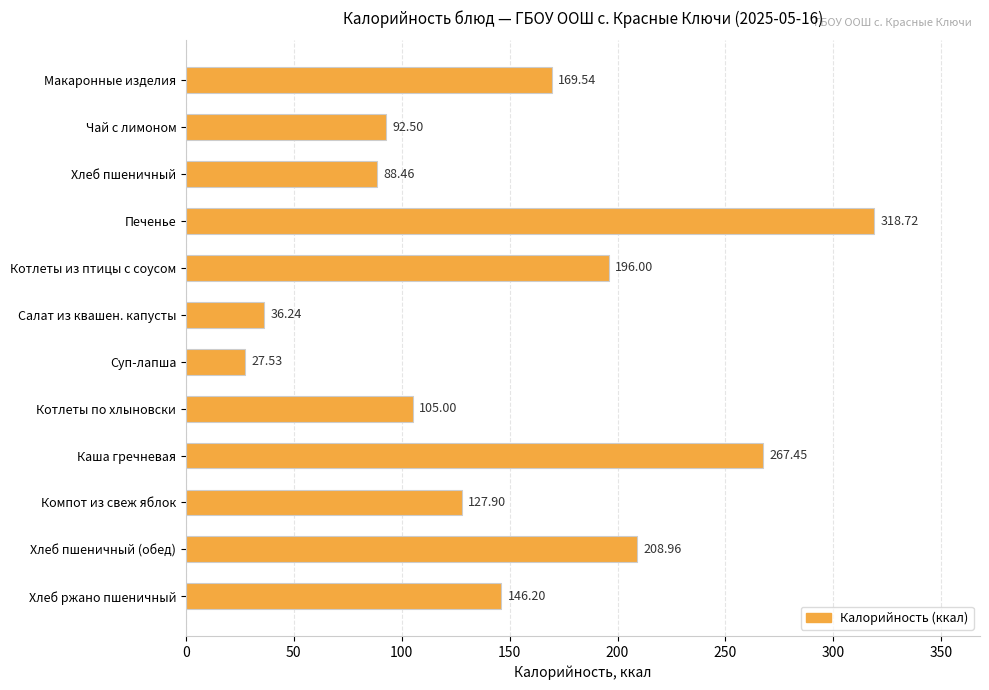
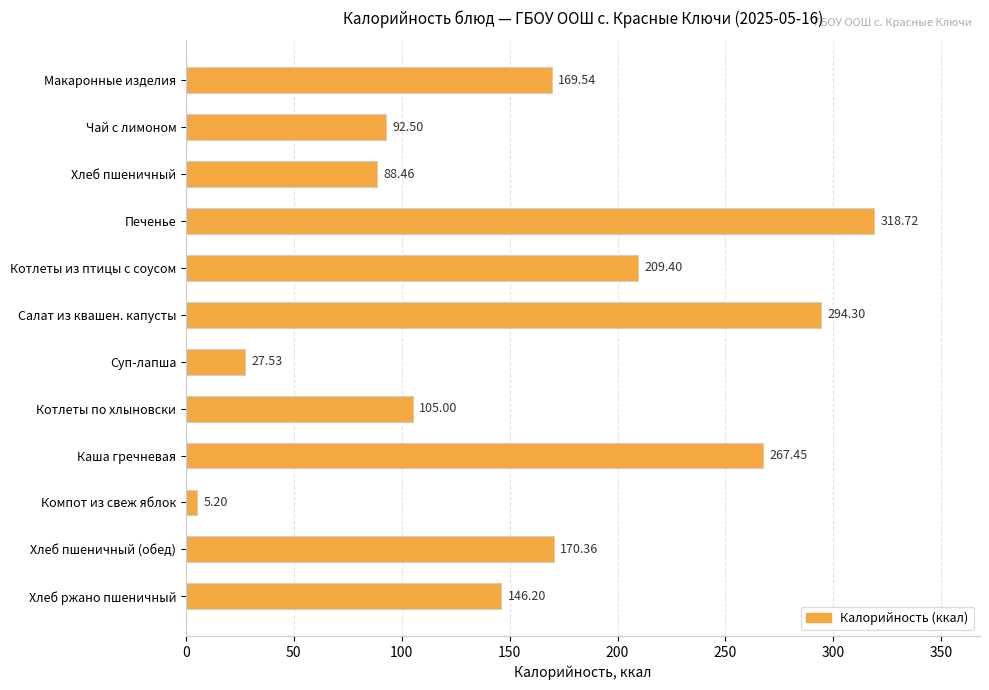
  {
    "Макаронные изделия": 169.54,
    "Чай с лимоном": 92.50,
    "Хлеб пшеничный": 88.46,
    "Печенье": 318.72,
-   "Котлеты из птицы с соусом": 196.00,
-   "Салат из квашен. капусты": 36.24,
+   "Котлеты из птицы с соусом": 209.40,
+   "Салат из квашен. капусты": 294.30,
    "Суп-лапша": 27.53,
    "Котлеты по хлыновски": 105.00,
    "Каша гречневая": 267.45,
-   "Компот из свеж яблок": 127.90,
-   "Хлеб пшеничный (обед)": 208.96,
+   "Компот из свеж яблок": 5.20,
+   "Хлеб пшеничный (обед)": 170.36,
    "Хлеб ржано пшеничный": 146.20
  }
